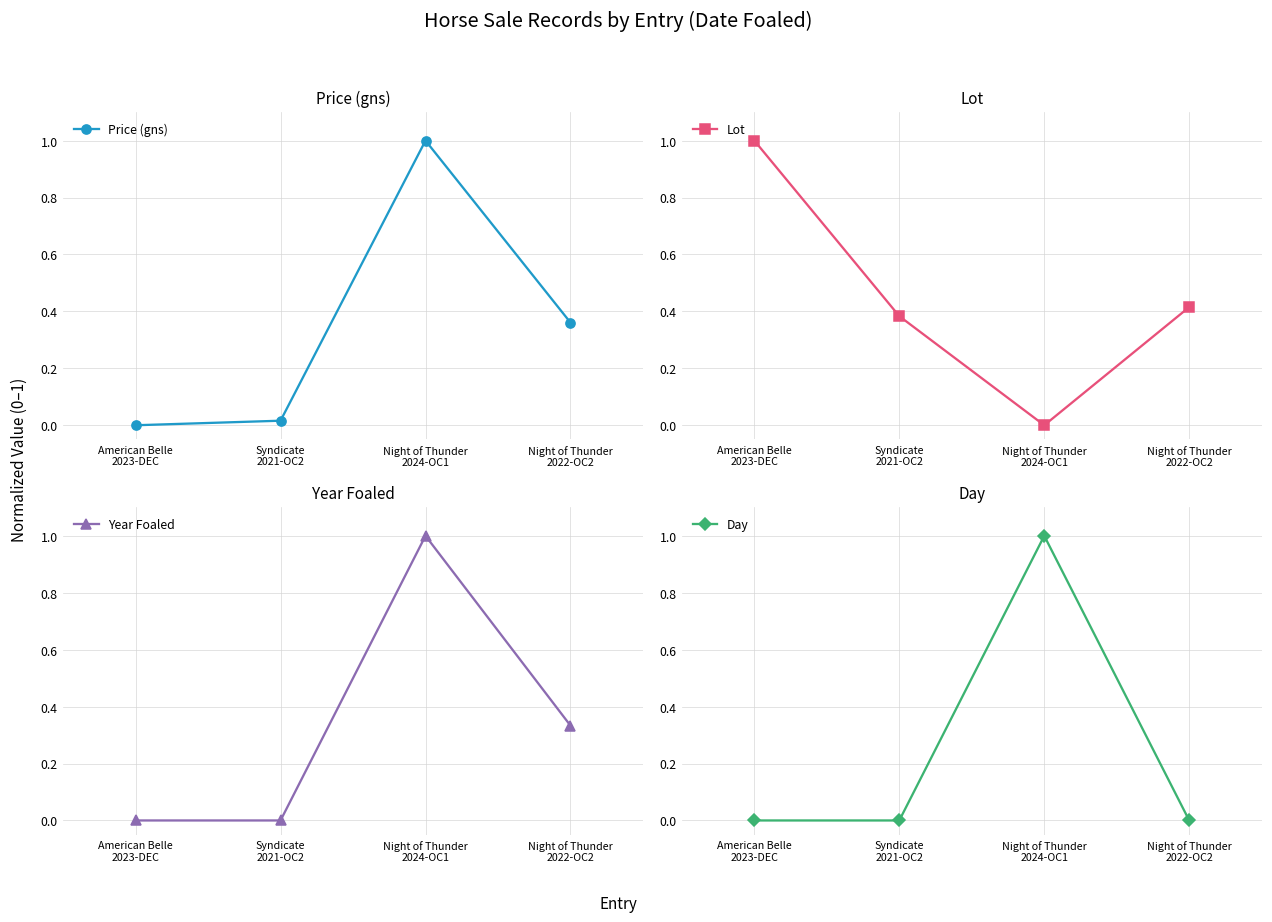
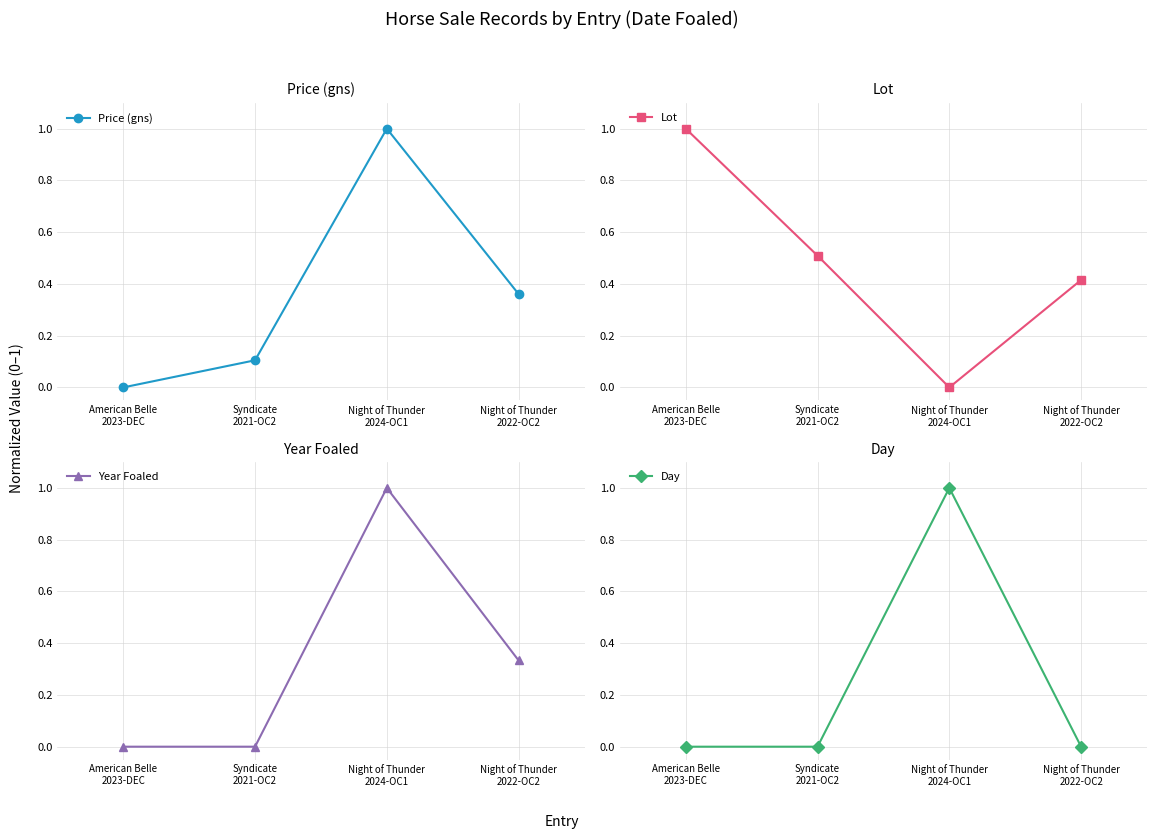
  {
    "Price (gns)": {
      "American Belle 2023-DEC": 0.00,
-     "Syndicate 2021-OC2": 0.02,
+     "Syndicate 2021-OC2": 0.10,
      "Night of Thunder 2024-OC1": 1.00,
      "Night of Thunder 2022-OC2": 0.36
    },
    "Lot": {
      "American Belle 2023-DEC": 1.00,
-     "Syndicate 2021-OC2": 0.38,
+     "Syndicate 2021-OC2": 0.51,
      "Night of Thunder 2024-OC1": 0.00,
      "Night of Thunder 2022-OC2": 0.42
    },
    "Year Foaled": {
      "American Belle 2023-DEC": 0.00,
      "Syndicate 2021-OC2": 0.00,
      "Night of Thunder 2024-OC1": 1.00,
      "Night of Thunder 2022-OC2": 0.33
    },
    "Day": {
      "American Belle 2023-DEC": 0.00,
      "Syndicate 2021-OC2": 0.00,
      "Night of Thunder 2024-OC1": 1.00,
      "Night of Thunder 2022-OC2": 0.00
    }
  }
